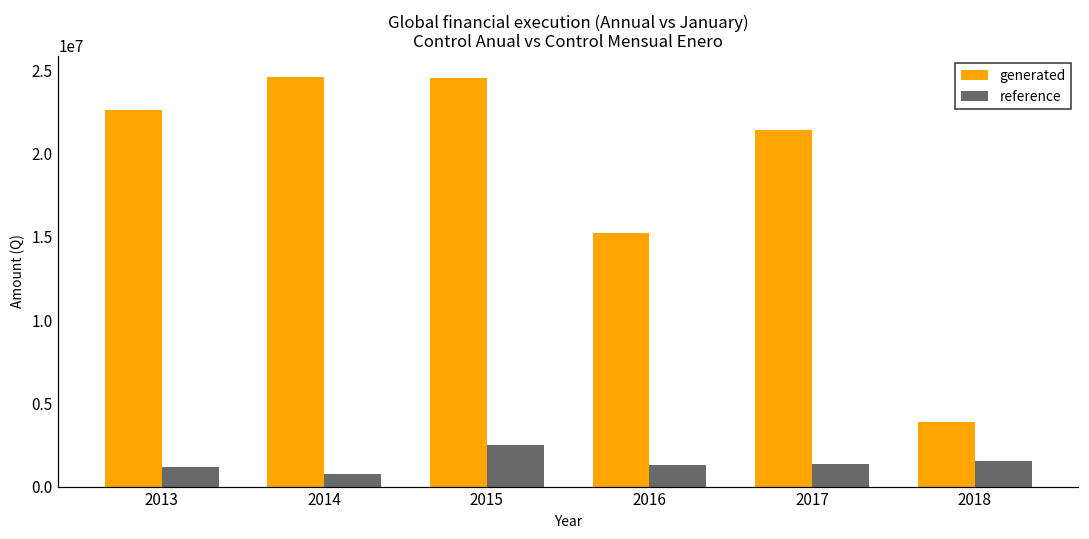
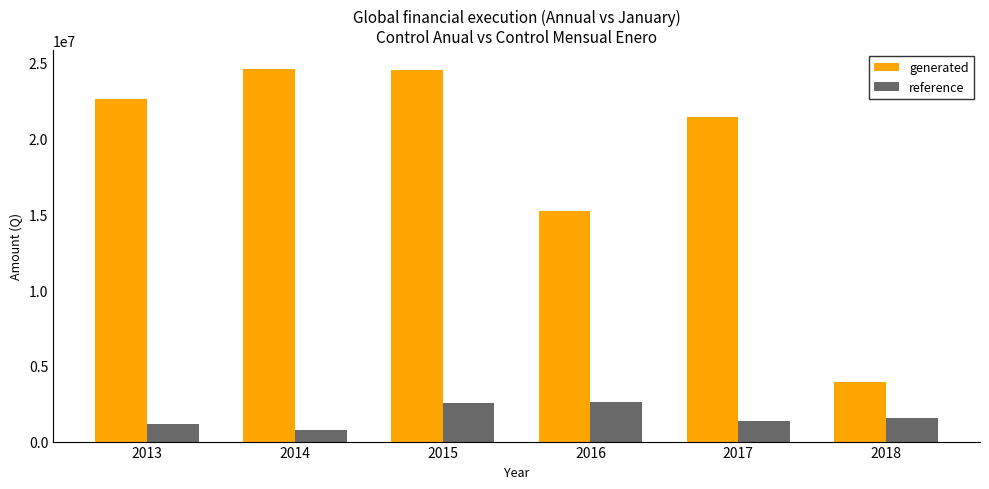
  {
    "generated": {
      "2013": 22600000,
      "2014": 24600000,
      "2015": 24500000,
      "2016": 15200000,
      "2017": 21400000,
      "2018": 3900000
    },
    "reference": {
      "2013": 1200000,
      "2014": 800000,
      "2015": 2500000,
-     "2016": 1300000,
+     "2016": 2600000,
      "2017": 1400000,
      "2018": 1500000
    }
  }
